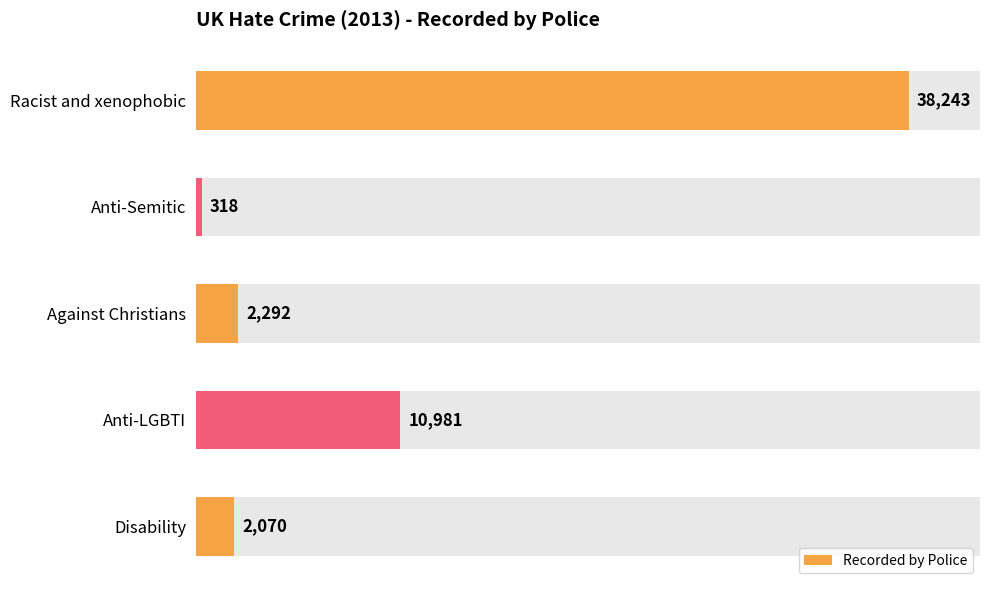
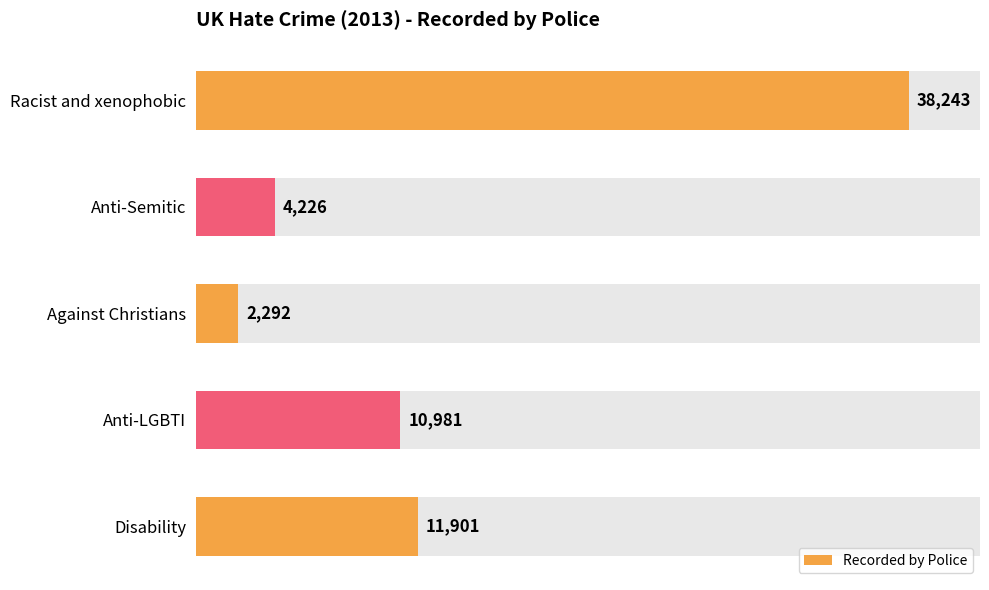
  {
    "Recorded by Police": {
-     "Anti-Semitic": "318",
-     "Disability": "2,070"
+     "Anti-Semitic": "4,226",
+     "Disability": "11,901"
    }
  }
